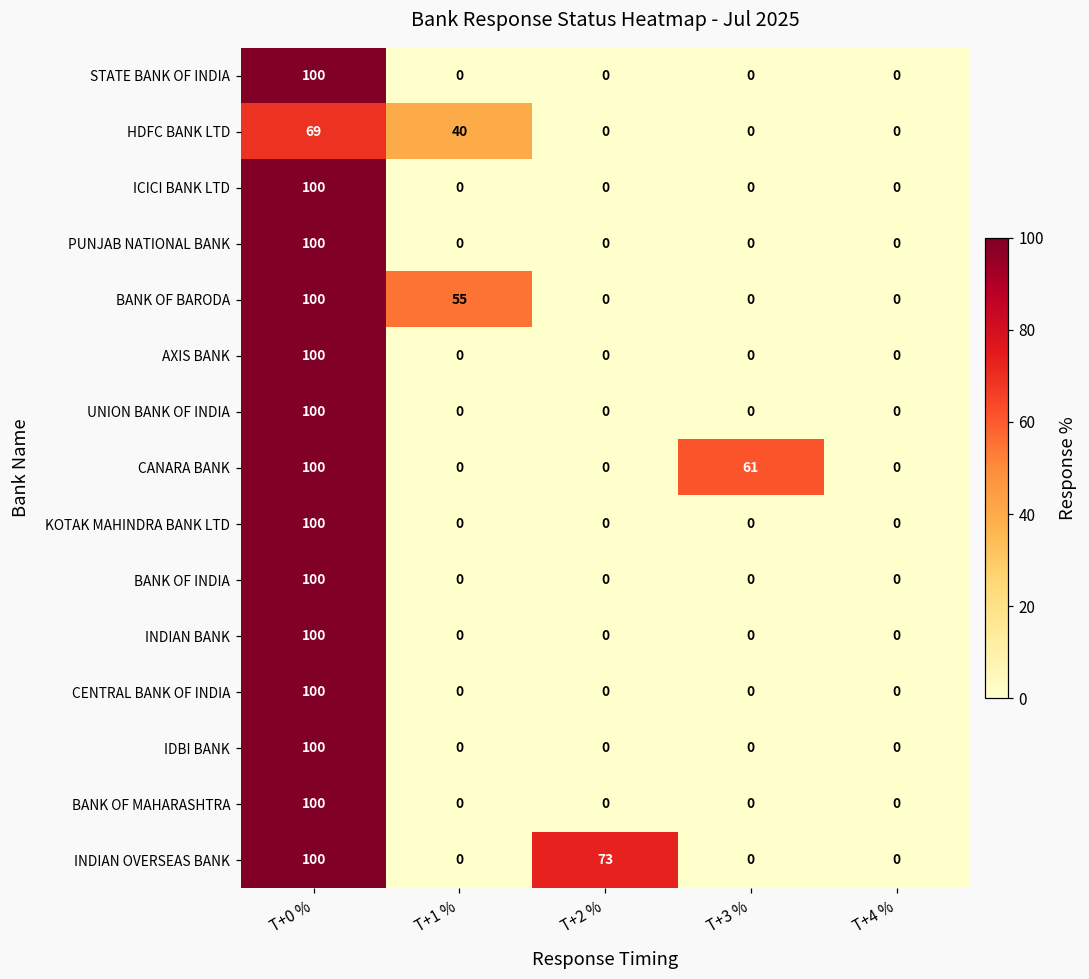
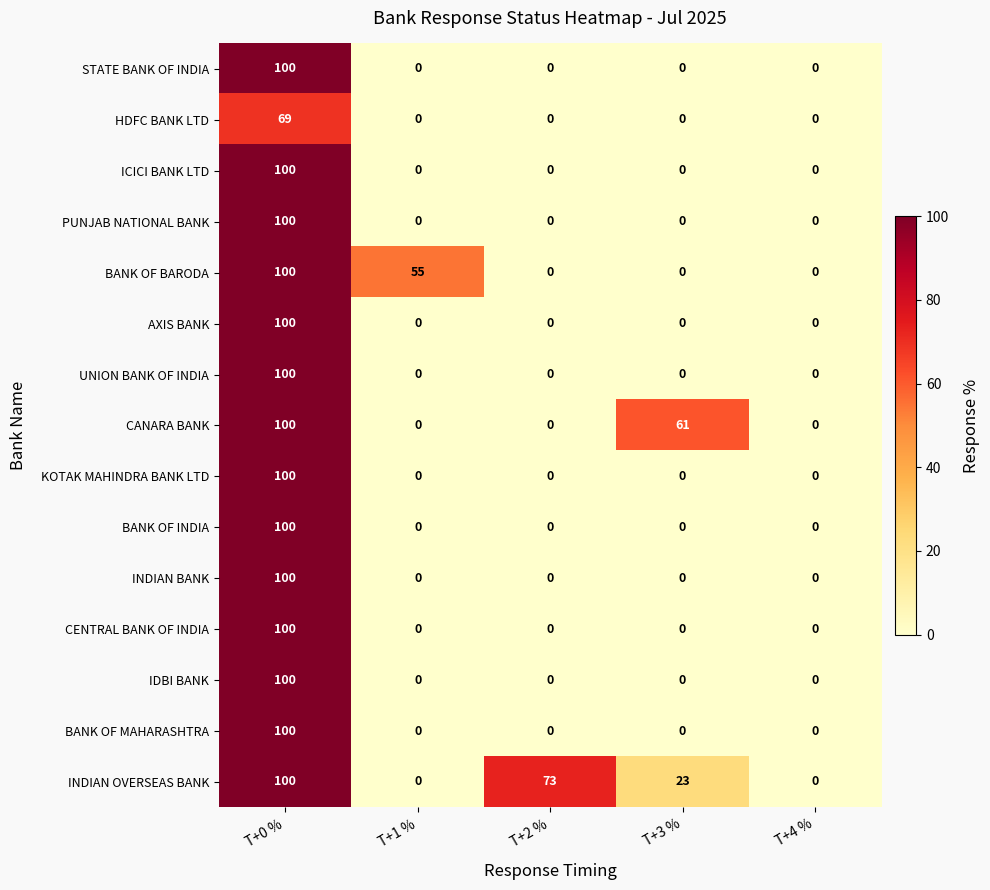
  {
    "STATE BANK OF INDIA": {
      "T+0 %": 100,
      "T+1 %": 0,
      "T+2 %": 0,
      "T+3 %": 0,
      "T+4 %": 0
    },
    "HDFC BANK LTD": {
      "T+0 %": 69,
-     "T+1 %": 40,
+     "T+1 %": 0,
      "T+2 %": 0,
      "T+3 %": 0,
      "T+4 %": 0
    },
    "ICICI BANK LTD": {
      "T+0 %": 100,
      "T+1 %": 0,
      "T+2 %": 0,
      "T+3 %": 0,
      "T+4 %": 0
    },
    "PUNJAB NATIONAL BANK": {
      "T+0 %": 100,
      "T+1 %": 0,
      "T+2 %": 0,
      "T+3 %": 0,
      "T+4 %": 0
    },
    "BANK OF BARODA": {
      "T+0 %": 100,
      "T+1 %": 55,
      "T+2 %": 0,
      "T+3 %": 0,
      "T+4 %": 0
    },
    "AXIS BANK": {
      "T+0 %": 100,
      "T+1 %": 0,
      "T+2 %": 0,
      "T+3 %": 0,
      "T+4 %": 0
    },
    "UNION BANK OF INDIA": {
      "T+0 %": 100,
      "T+1 %": 0,
      "T+2 %": 0,
      "T+3 %": 0,
      "T+4 %": 0
    },
    "CANARA BANK": {
      "T+0 %": 100,
      "T+1 %": 0,
      "T+2 %": 0,
      "T+3 %": 61,
      "T+4 %": 0
    },
    "KOTAK MAHINDRA BANK LTD": {
      "T+0 %": 100,
      "T+1 %": 0,
      "T+2 %": 0,
      "T+3 %": 0,
      "T+4 %": 0
    },
    "BANK OF INDIA": {
      "T+0 %": 100,
      "T+1 %": 0,
      "T+2 %": 0,
      "T+3 %": 0,
      "T+4 %": 0
    },
    "INDIAN BANK": {
      "T+0 %": 100,
      "T+1 %": 0,
      "T+2 %": 0,
      "T+3 %": 0,
      "T+4 %": 0
    },
    "CENTRAL BANK OF INDIA": {
      "T+0 %": 100,
      "T+1 %": 0,
      "T+2 %": 0,
      "T+3 %": 0,
      "T+4 %": 0
    },
    "IDBI BANK": {
      "T+0 %": 100,
      "T+1 %": 0,
      "T+2 %": 0,
      "T+3 %": 0,
      "T+4 %": 0
    },
    "BANK OF MAHARASHTRA": {
      "T+0 %": 100,
      "T+1 %": 0,
      "T+2 %": 0,
      "T+3 %": 0,
      "T+4 %": 0
    },
    "INDIAN OVERSEAS BANK": {
      "T+0 %": 100,
      "T+1 %": 0,
      "T+2 %": 73,
-     "T+3 %": 0,
+     "T+3 %": 23,
      "T+4 %": 0
    }
  }
